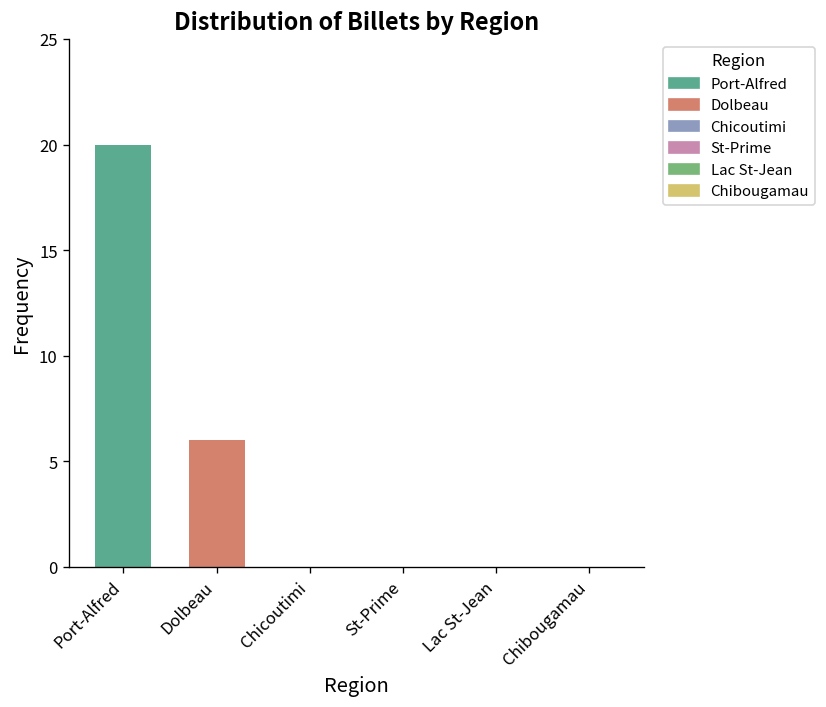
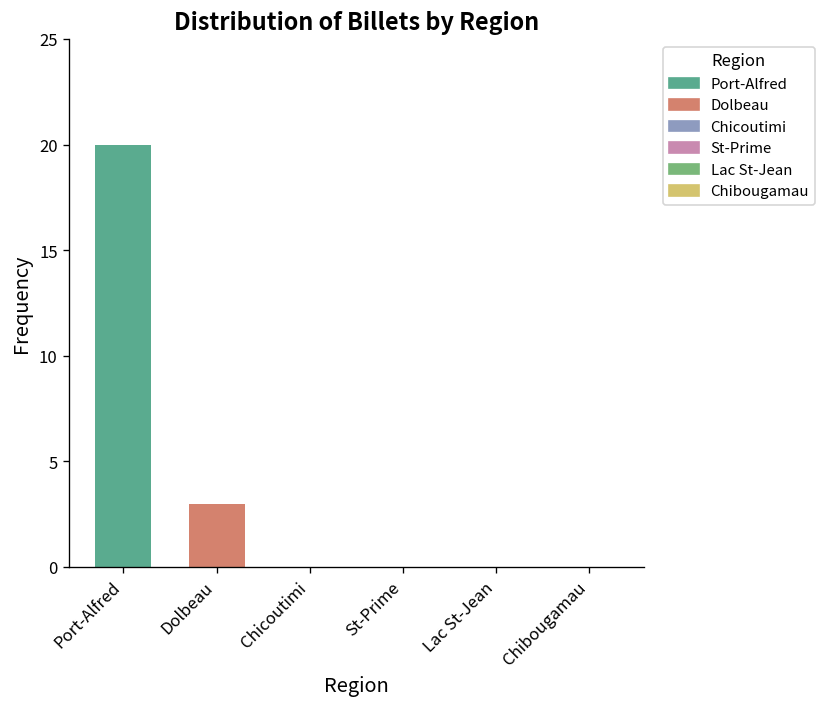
  {
    "Port-Alfred": 20,
-   "Dolbeau": 6,
+   "Dolbeau": 3,
    "Chicoutimi": 0,
    "St-Prime": 0,
    "Lac St-Jean": 0,
    "Chibougamau": 0
  }
